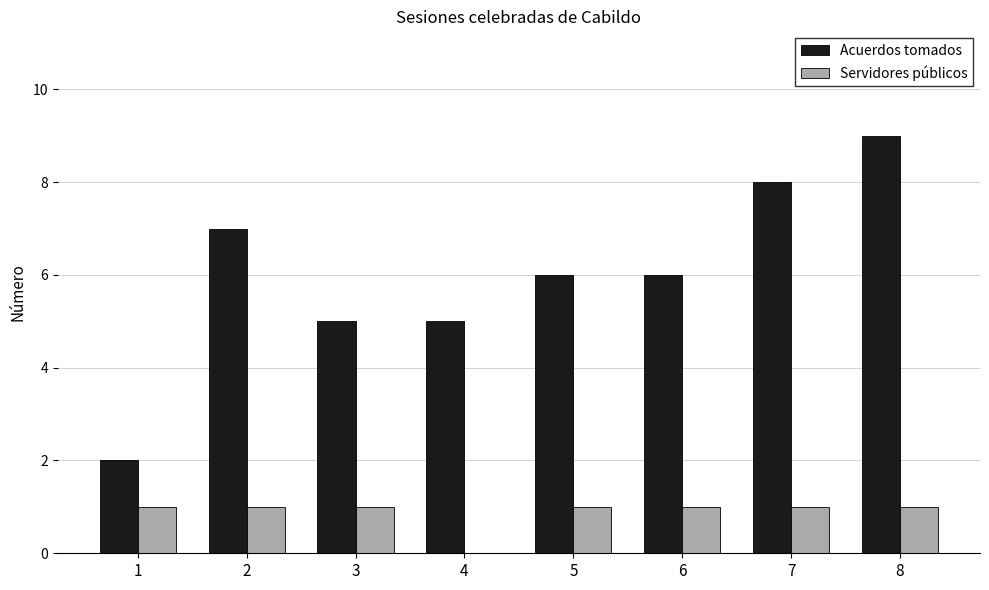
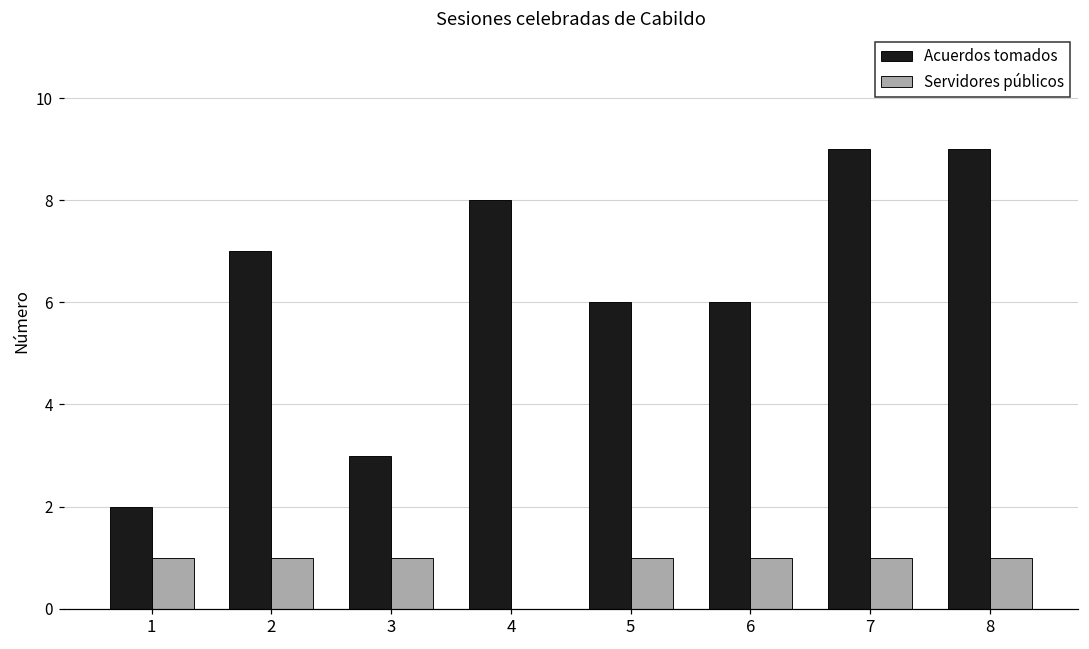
  {
    "Acuerdos tomados": {
      "1": 2,
      "2": 7,
-     "3": 5,
-     "4": 5,
+     "3": 3,
+     "4": 8,
      "5": 6,
      "6": 6,
-     "7": 8,
+     "7": 9,
      "8": 9
    },
    "Servidores públicos": {
      "1": 1,
      "2": 1,
      "3": 1,
      "4": 0,
      "5": 1,
      "6": 1,
      "7": 1,
      "8": 1
    }
  }
